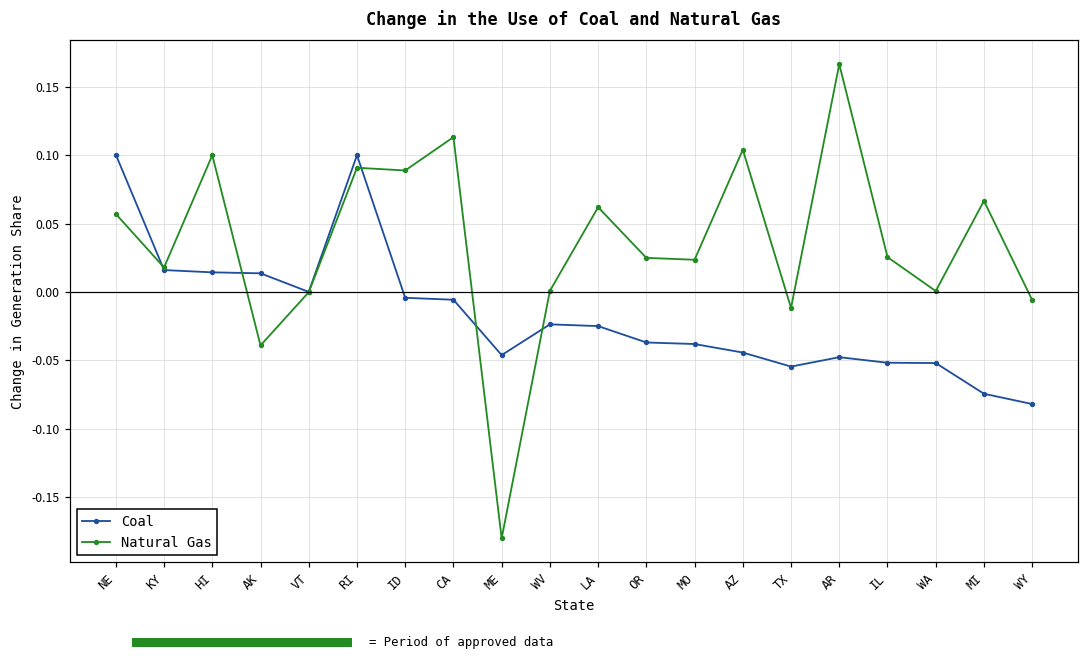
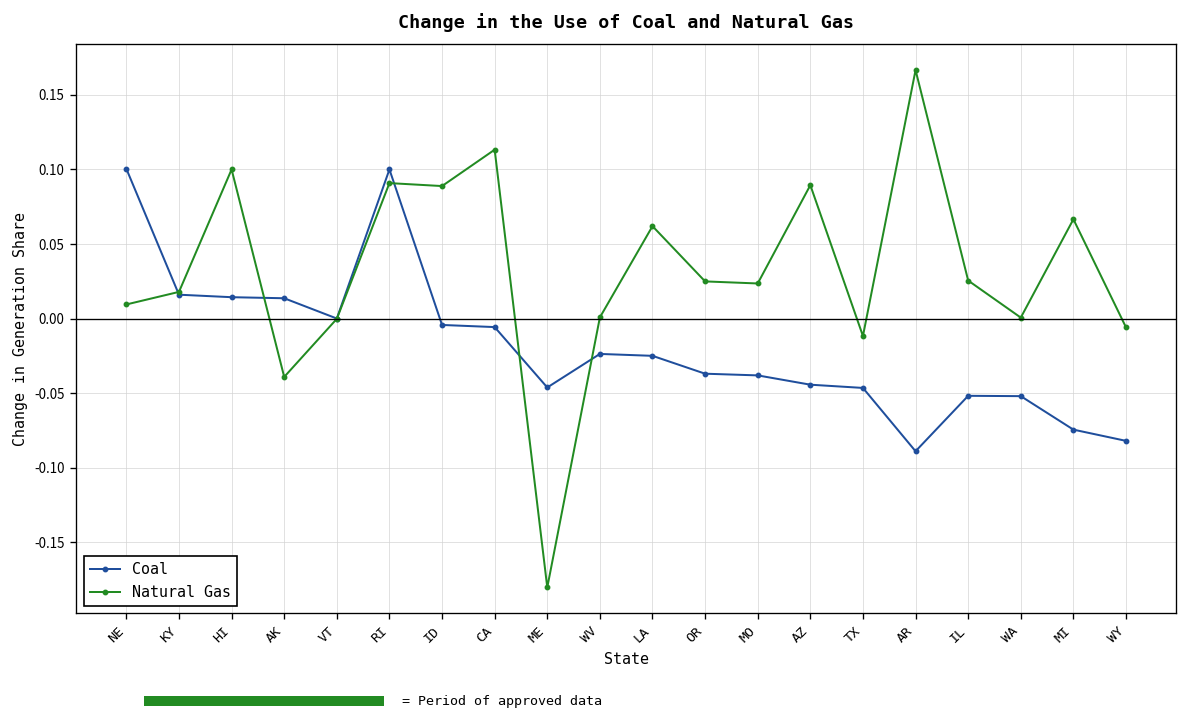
  {
    "Change in the Use of Coal and Natural Gas": {
      "Coal": {
        "NE": 0.100,
        "HI": 0.014,
        "AK": 0.014,
        "RI": 0.100,
        "ID": -0.004,
        "CA": -0.006,
        "ME": -0.046,
        "WV": -0.024,
        "LA": -0.025,
        "OR": -0.037,
        "MO": -0.038,
        "AZ": -0.044,
-       "TX": -0.055,
-       "AR": -0.048,
+       "TX": -0.047,
+       "AR": -0.089,
        "IL": -0.052,
        "WA": -0.052,
        "MI": -0.075,
        "WY": -0.082
      },
      "Natural Gas": {
-       "NE": 0.057,
+       "NE": 0.009,
        "HI": 0.100,
        "AK": -0.039,
        "RI": 0.091,
        "ID": 0.089,
        "CA": 0.113,
        "ME": -0.180,
        "WV": 0.001,
        "LA": 0.062,
        "OR": 0.025,
        "MO": 0.024,
-       "AZ": 0.104,
+       "AZ": 0.089,
        "TX": -0.012,
        "AR": 0.167,
        "IL": 0.025,
        "WA": 0.001,
        "MI": 0.067,
        "WY": -0.006
      }
    }
  }
